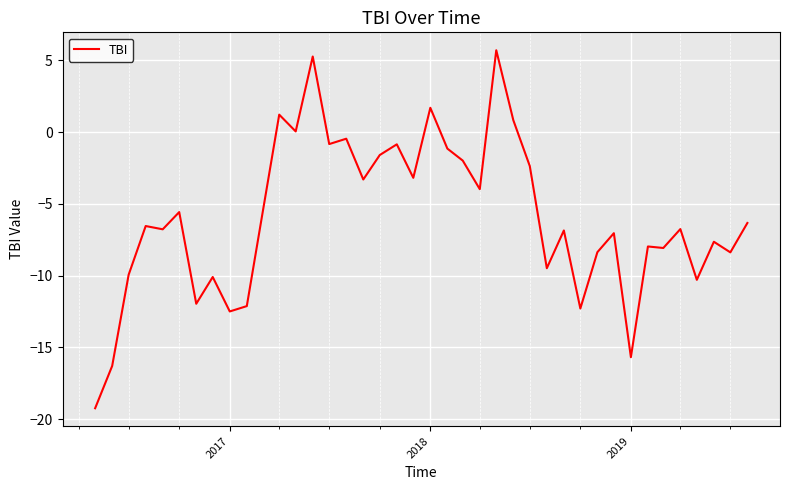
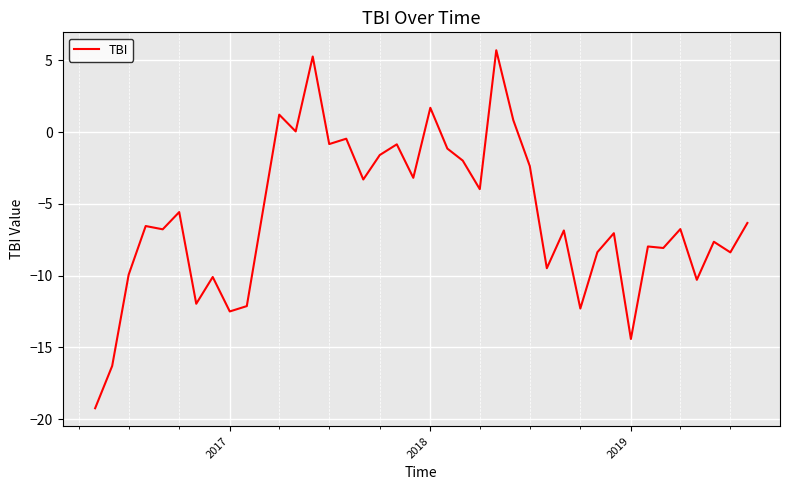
  {
    "2017": -12.5,
    "2018": 1.7,
-   "2019": -15.7
+   "2019": -14.4
  }
